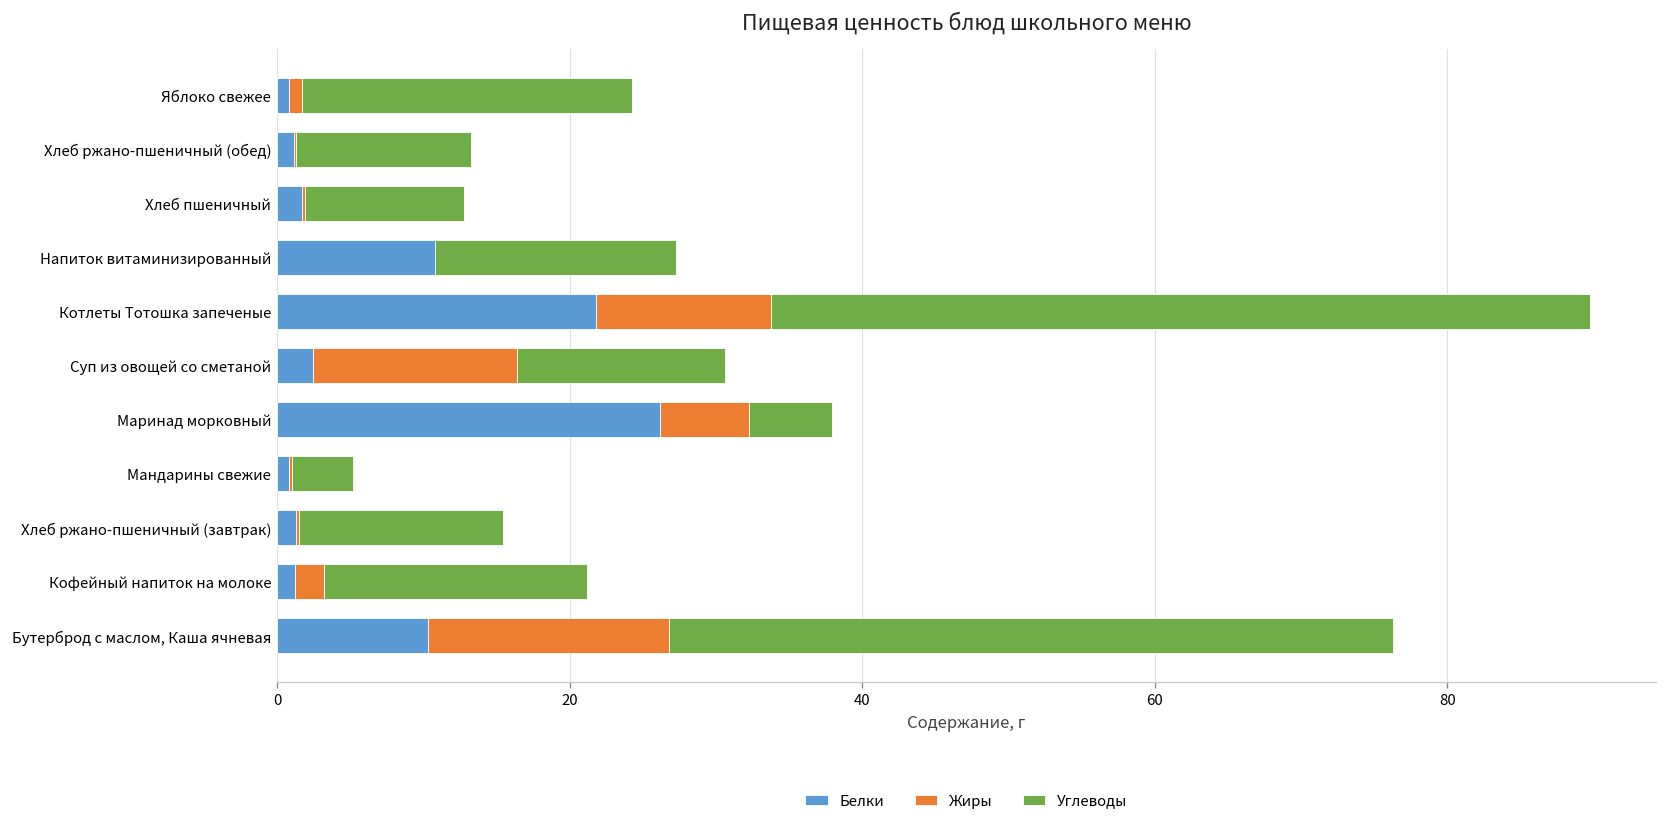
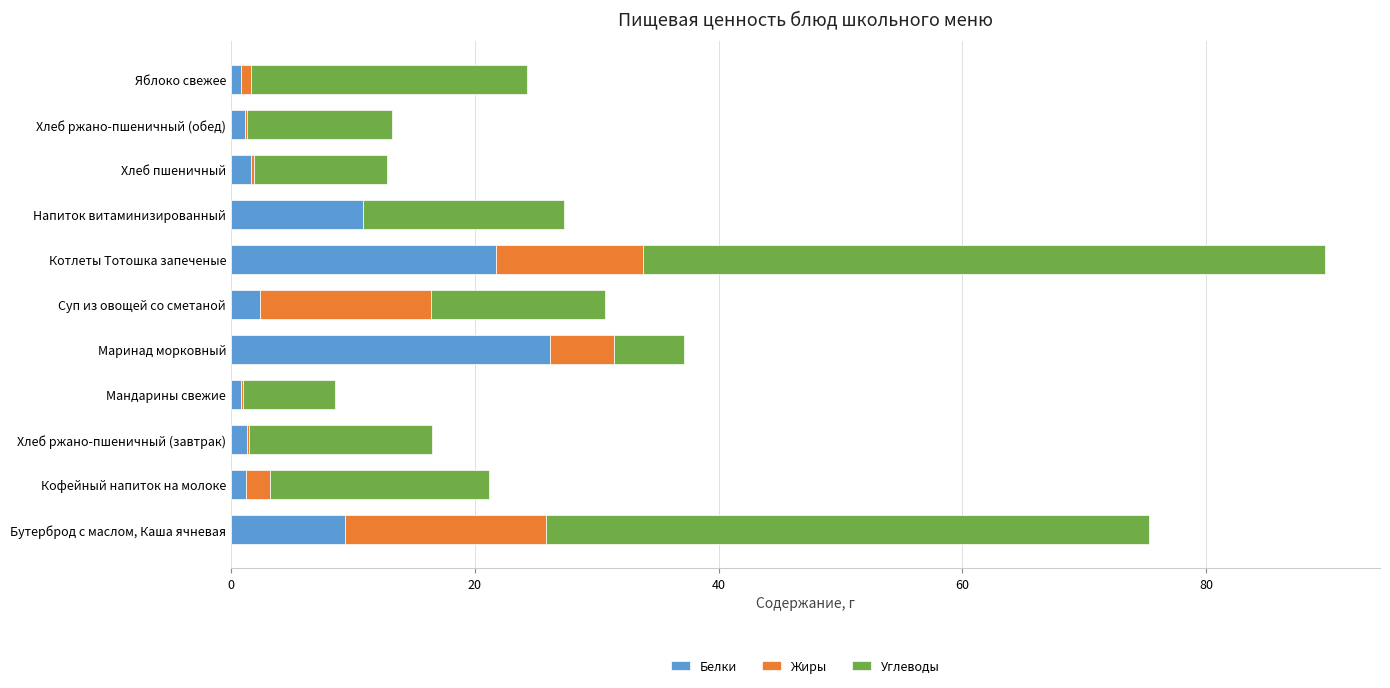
  {
    "Белки": {
      "Яблоко свежее": 0.8,
      "Хлеб ржано-пшеничный (обед)": 1.1,
      "Хлеб пшеничный": 1.7,
      "Напиток витаминизированный": 10.8,
      "Котлеты Тотошка запеченые": 21.8,
      "Суп из овощей со сметаной": 2.4,
      "Маринад морковный": 26.2,
      "Мандарины свежие": 0.8,
      "Хлеб ржано-пшеничный (завтрак)": 1.3,
      "Кофейный напиток на молоке": 1.2,
-     "Бутерброд с маслом, Каша ячневая": 10.3
+     "Бутерброд с маслом, Каша ячневая": 9.4
    },
    "Жиры": {
      "Яблоко свежее": 0.8,
      "Напиток витаминизированный": 0.0,
      "Котлеты Тотошка запеченые": 12.0,
      "Суп из овощей со сметаной": 14.0,
-     "Маринад морковный": 6.1,
+     "Маринад морковный": 5.3,
      "Кофейный напиток на молоке": 2.0,
      "Бутерброд с маслом, Каша ячневая": 16.5
    },
    "Углеводы": {
      "Яблоко свежее": 22.6,
      "Хлеб ржано-пшеничный (обед)": 12.0,
      "Хлеб пшеничный": 10.9,
      "Напиток витаминизированный": 16.5,
      "Котлеты Тотошка запеченые": 56.0,
      "Суп из овощей со сметаной": 14.2,
      "Маринад морковный": 5.7,
-     "Мандарины свежие": 4.2,
-     "Хлеб ржано-пшеничный (завтрак)": 13.9,
+     "Мандарины свежие": 7.5,
+     "Хлеб ржано-пшеничный (завтрак)": 15.0,
      "Кофейный напиток на молоке": 18.0,
      "Бутерброд с маслом, Каша ячневая": 49.5
    }
  }
